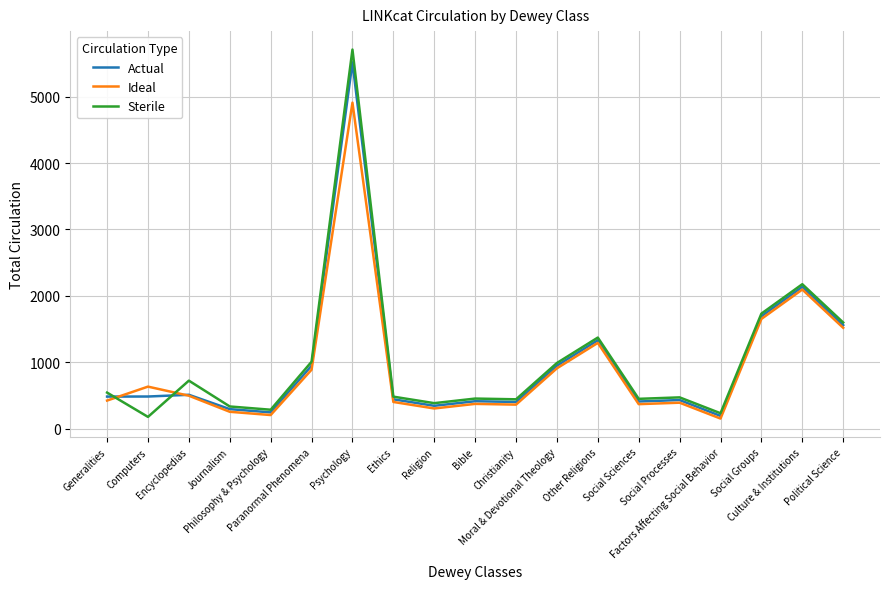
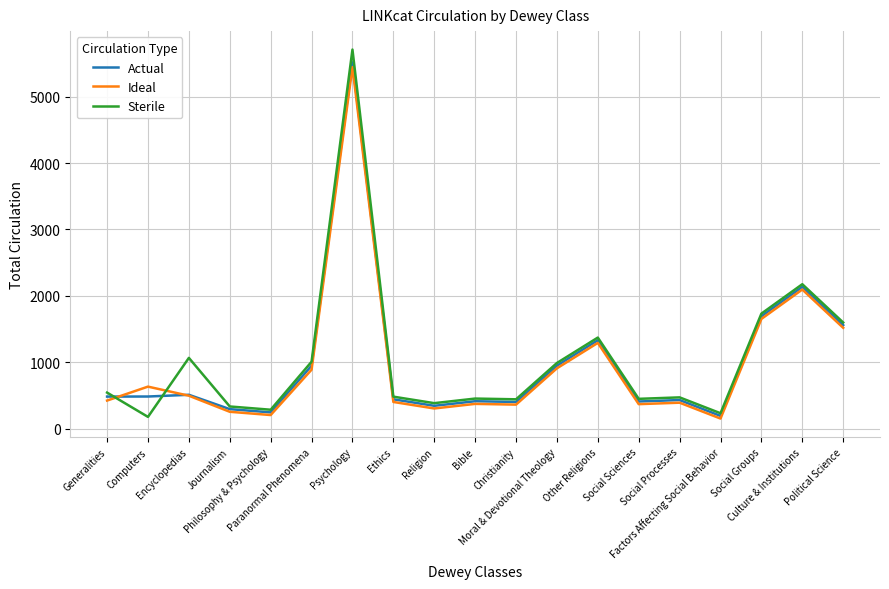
  {
    "Actual": {
      "Generalities": 500,
      "Computers": 500,
      "Journalism": 300,
      "Philosophy & Psychology": 200,
      "Paranormal Phenomena": 900,
      "Psychology": 5500,
      "Ethics": 400,
      "Religion": 300,
      "Bible": 400,
      "Christianity": 400,
      "Moral & Devotional Theology": 900,
      "Other Religions": 1300,
      "Social Sciences": 400,
      "Social Processes": 400,
      "Factors Affecting Social Behavior": 200,
      "Social Groups": 1700,
      "Culture & Institutions": 2100,
      "Political Science": 1600
    },
    "Ideal": {
      "Generalities": 400,
      "Computers": 600,
      "Journalism": 300,
      "Philosophy & Psychology": 200,
      "Paranormal Phenomena": 900,
-     "Psychology": 4900,
+     "Psychology": 5400,
      "Ethics": 400,
      "Religion": 300,
      "Bible": 400,
      "Christianity": 400,
      "Moral & Devotional Theology": 900,
      "Other Religions": 1300,
      "Social Sciences": 400,
      "Social Processes": 400,
      "Factors Affecting Social Behavior": 200,
      "Social Groups": 1700,
      "Culture & Institutions": 2100,
      "Political Science": 1500
    },
    "Sterile": {
      "Generalities": 500,
      "Computers": 200,
-     "Encyclopedias": 700,
+     "Encyclopedias": 1100,
      "Journalism": 300,
      "Philosophy & Psychology": 300,
      "Paranormal Phenomena": 1000,
      "Psychology": 5700,
      "Ethics": 500,
      "Religion": 400,
      "Bible": 500,
      "Christianity": 400,
      "Moral & Devotional Theology": 1000,
      "Other Religions": 1400,
      "Social Sciences": 400,
      "Social Processes": 500,
      "Factors Affecting Social Behavior": 200,
      "Social Groups": 1700,
      "Culture & Institutions": 2200,
      "Political Science": 1600
    }
  }
